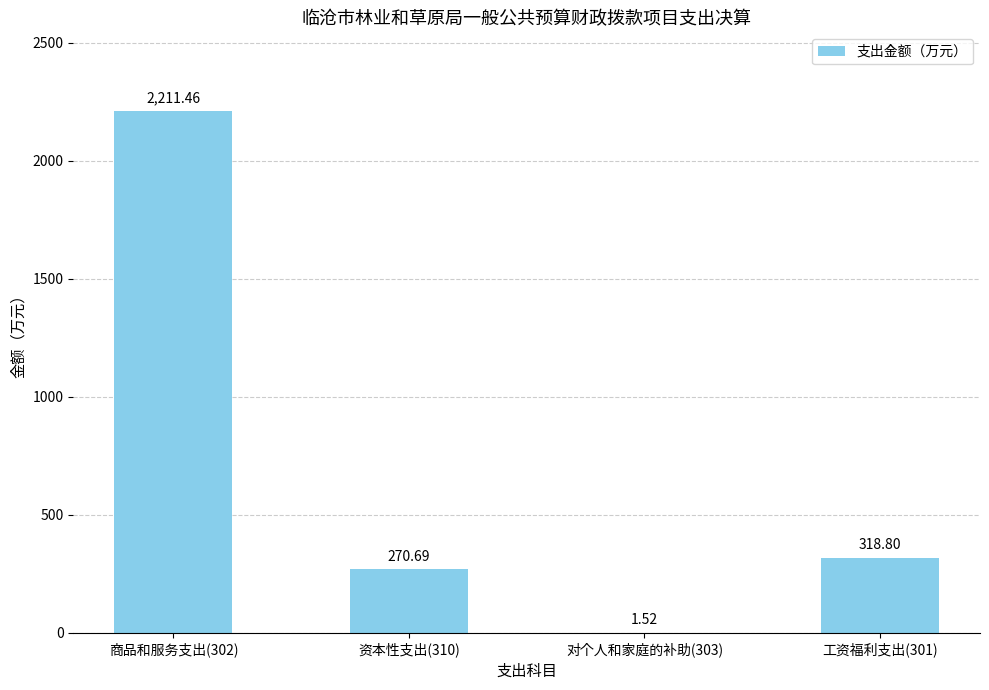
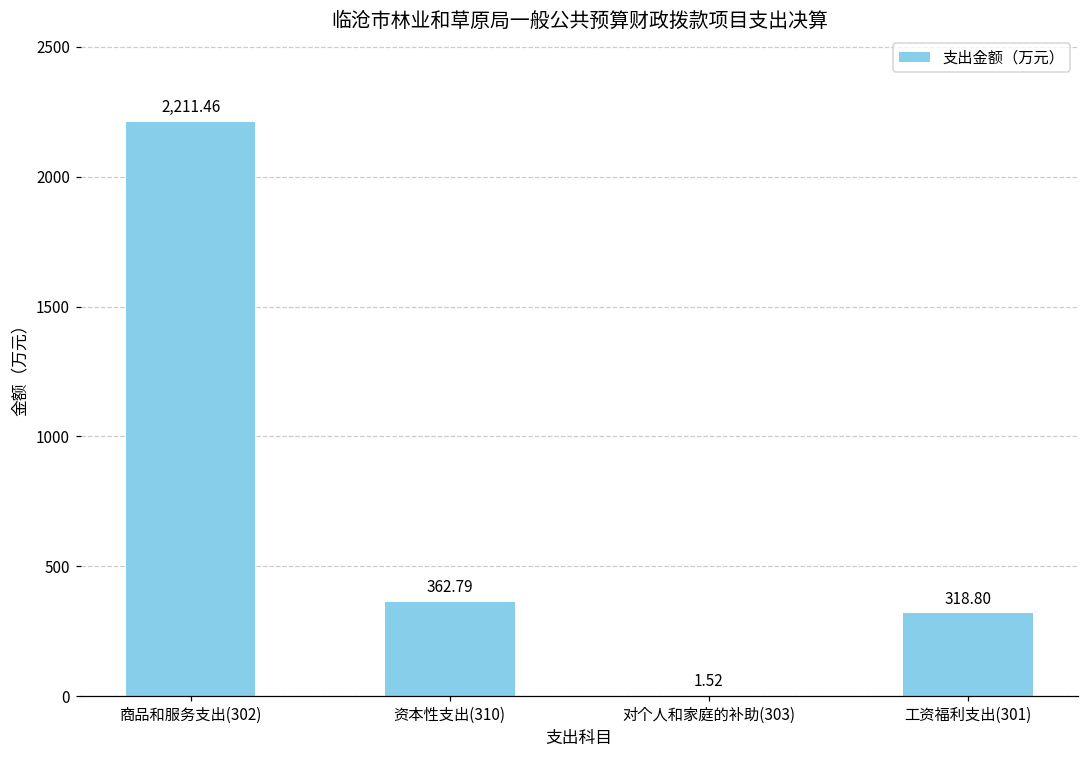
  {
    "商品和服务支出(302)": "2,211.46",
-   "资本性支出(310)": "270.69",
+   "资本性支出(310)": "362.79",
    "对个人和家庭的补助(303)": "1.52",
    "工资福利支出(301)": "318.80"
  }
